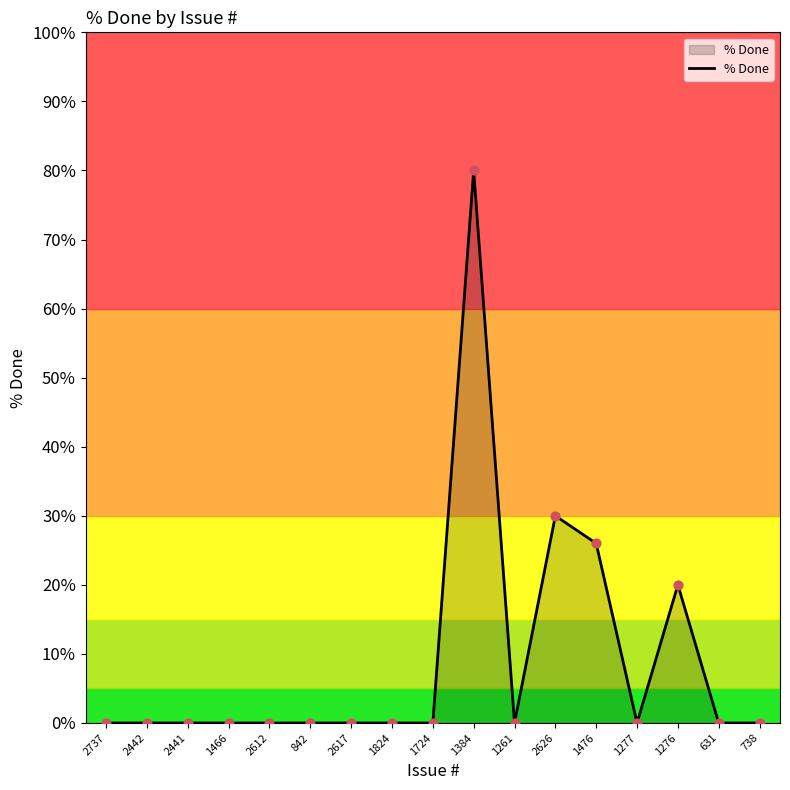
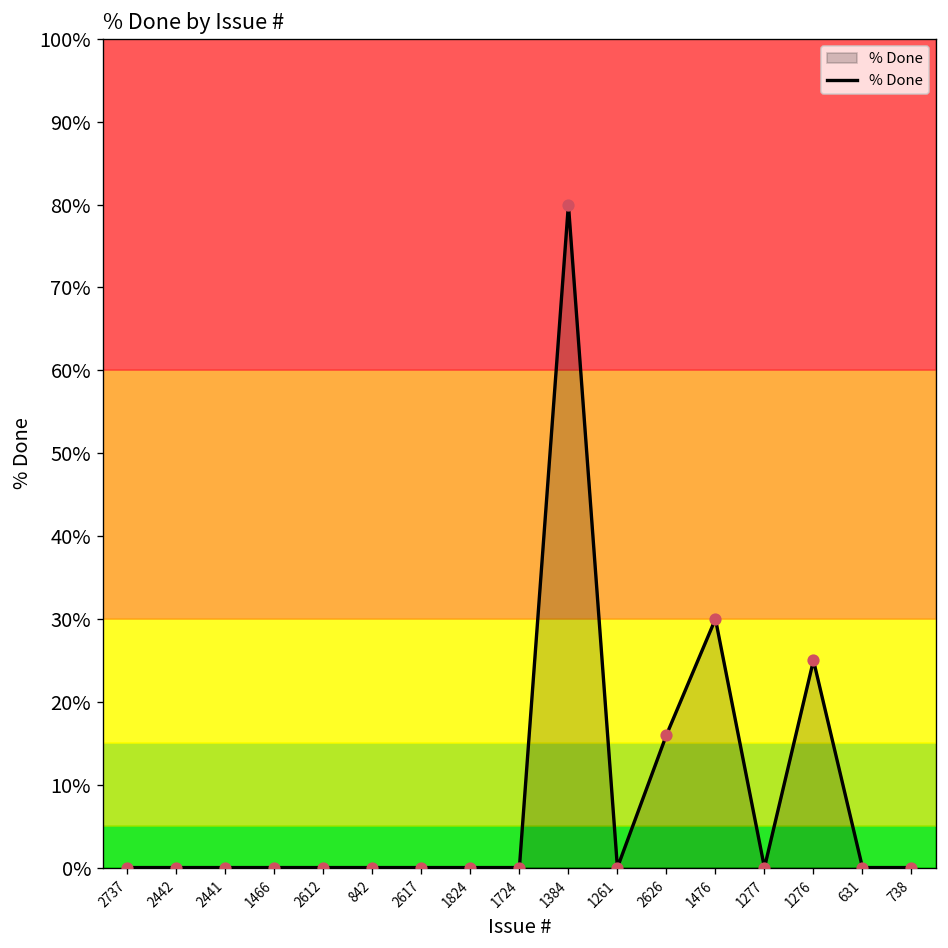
  {
    "2737": "0%",
    "2442": "0%",
    "2441": "0%",
    "1466": "0%",
    "2612": "0%",
    "842": "0%",
    "2617": "0%",
    "1824": "0%",
    "1724": "0%",
    "1384": "80%",
    "1261": "0%",
-   "2626": "30%",
-   "1476": "26%",
+   "2626": "16%",
+   "1476": "30%",
    "1277": "0%",
-   "1276": "20%",
+   "1276": "25%",
    "631": "0%",
    "738": "0%"
  }
